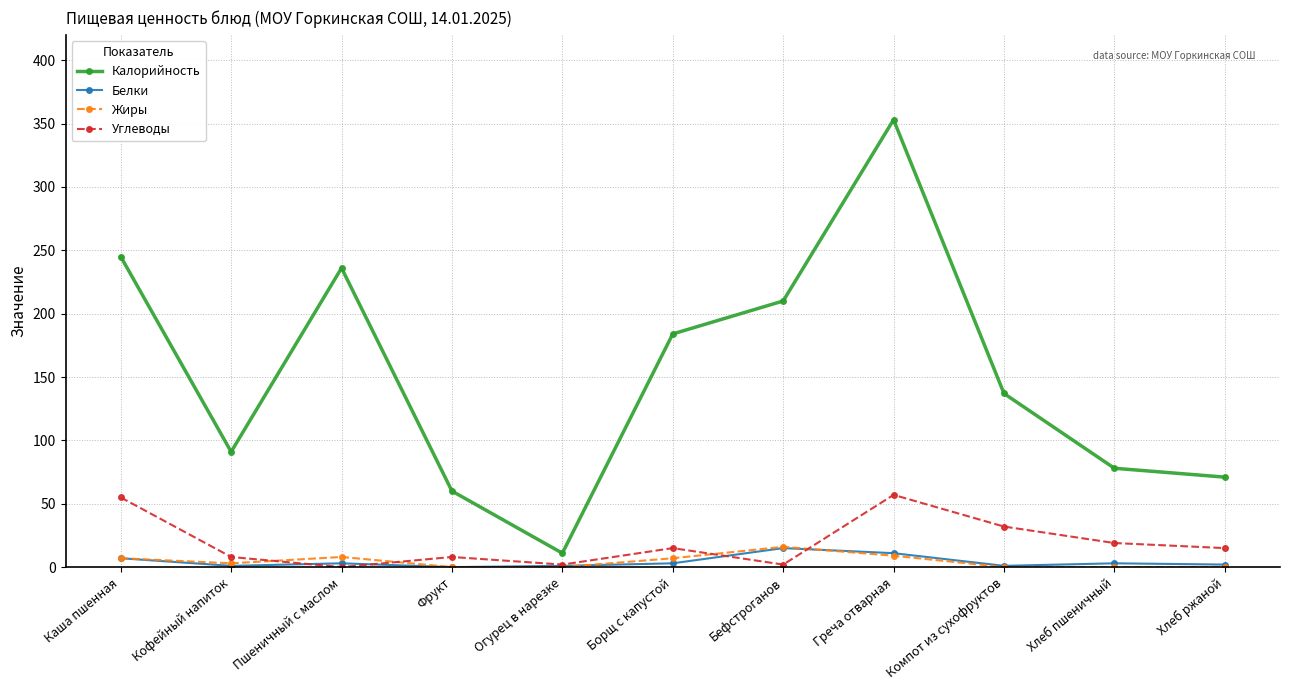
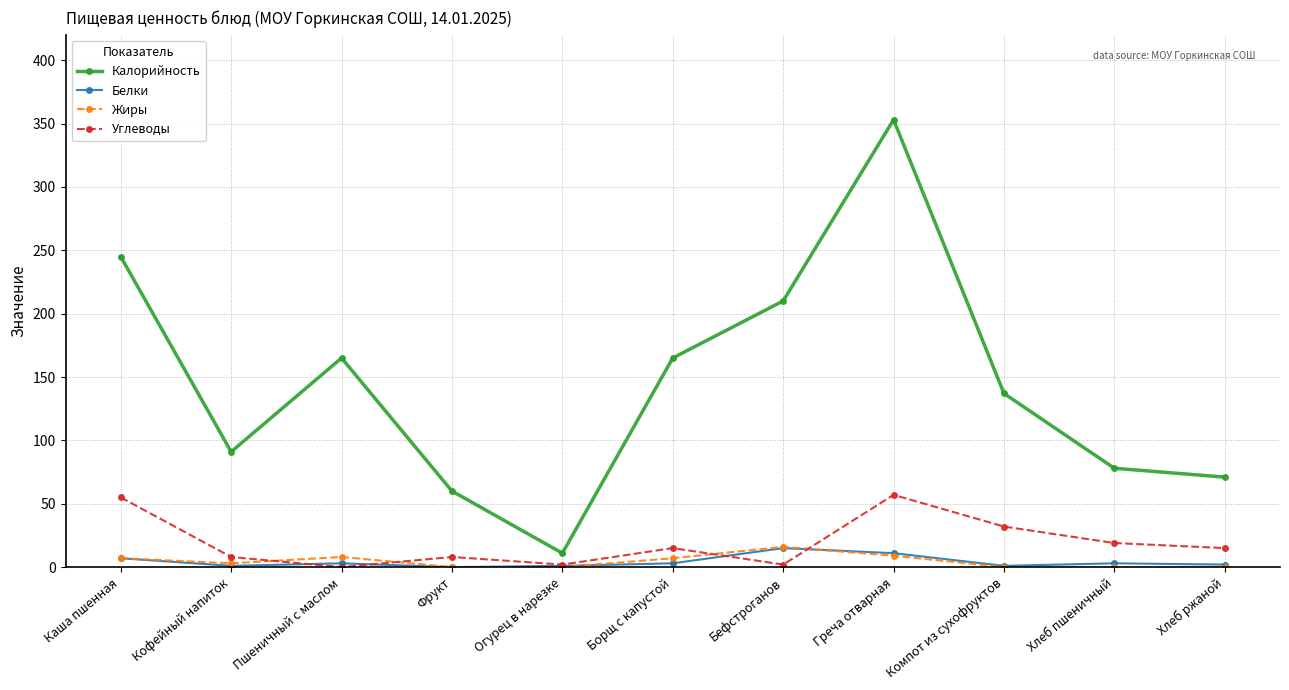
  {
    "Калорийность": {
      "Каша пшенная": 245,
      "Кофейный напиток": 91,
-     "Пшеничный с маслом": 236,
+     "Пшеничный с маслом": 165,
      "Фрукт": 60,
      "Огурец в нарезке": 11,
-     "Борщ с капустой": 184,
+     "Борщ с капустой": 165,
      "Бефстроганов": 210,
      "Греча отварная": 353,
      "Компот из сухофруктов": 137,
      "Хлеб пшеничный": 78,
      "Хлеб ржаной": 71
    },
    "Белки": {
      "Пшеничный с маслом": 3,
      "Борщ с капустой": 3,
      "Хлеб пшеничный": 3
    },
    "Жиры": {
      "Пшеничный с маслом": 8,
      "Борщ с капустой": 7,
      "Хлеб пшеничный": 0
    },
    "Углеводы": {
      "Каша пшенная": 55,
      "Кофейный напиток": 8,
      "Пшеничный с маслом": 0,
      "Фрукт": 8,
      "Борщ с капустой": 15,
      "Бефстроганов": 2,
      "Греча отварная": 57,
      "Компот из сухофруктов": 32,
      "Хлеб пшеничный": 19,
      "Хлеб ржаной": 15
    }
  }
